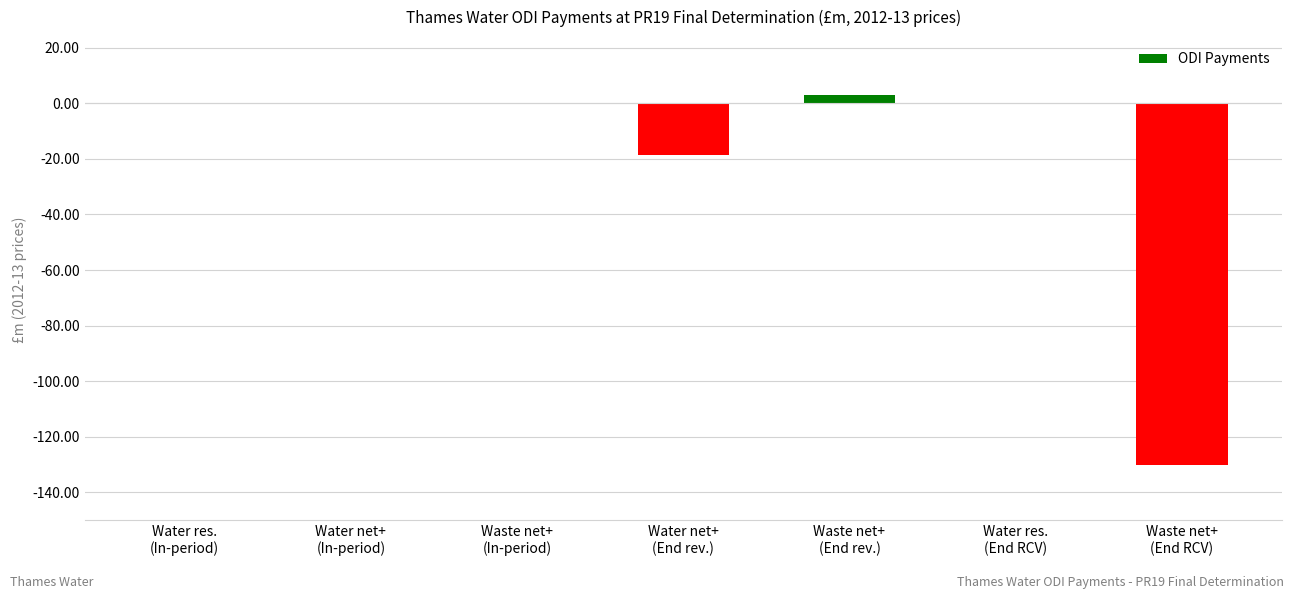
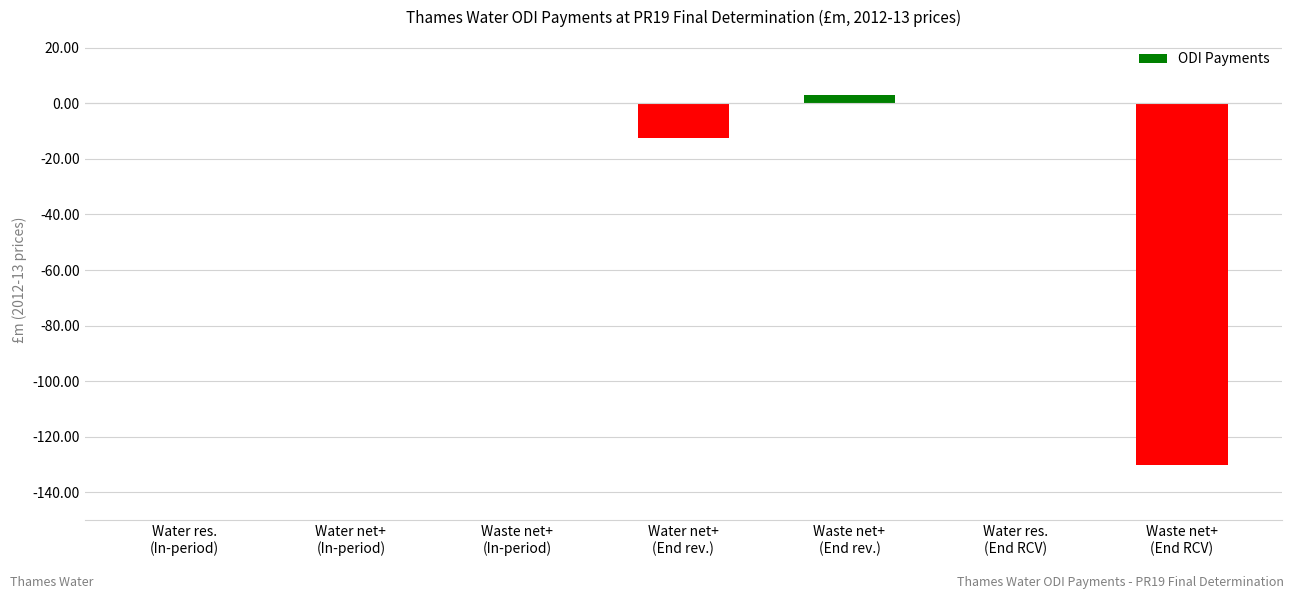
  {
    "Water res. (In-period)": 0,
    "Water net+ (In-period)": 0,
    "Waste net+ (In-period)": 0,
-   "Water net+ (End rev.)": -19,
+   "Water net+ (End rev.)": -12,
    "Waste net+ (End rev.)": 3,
    "Water res. (End RCV)": 0,
    "Waste net+ (End RCV)": -130
  }
